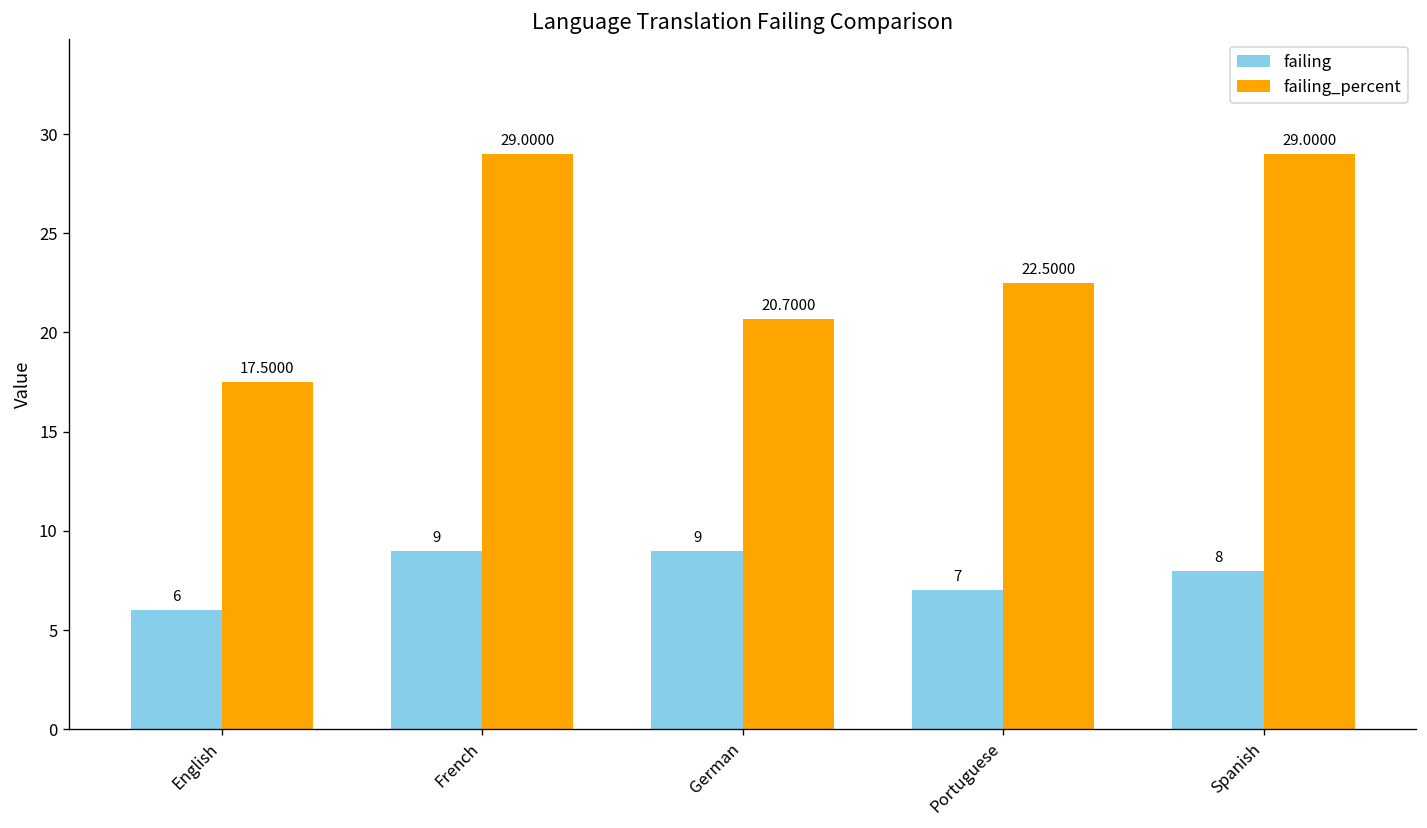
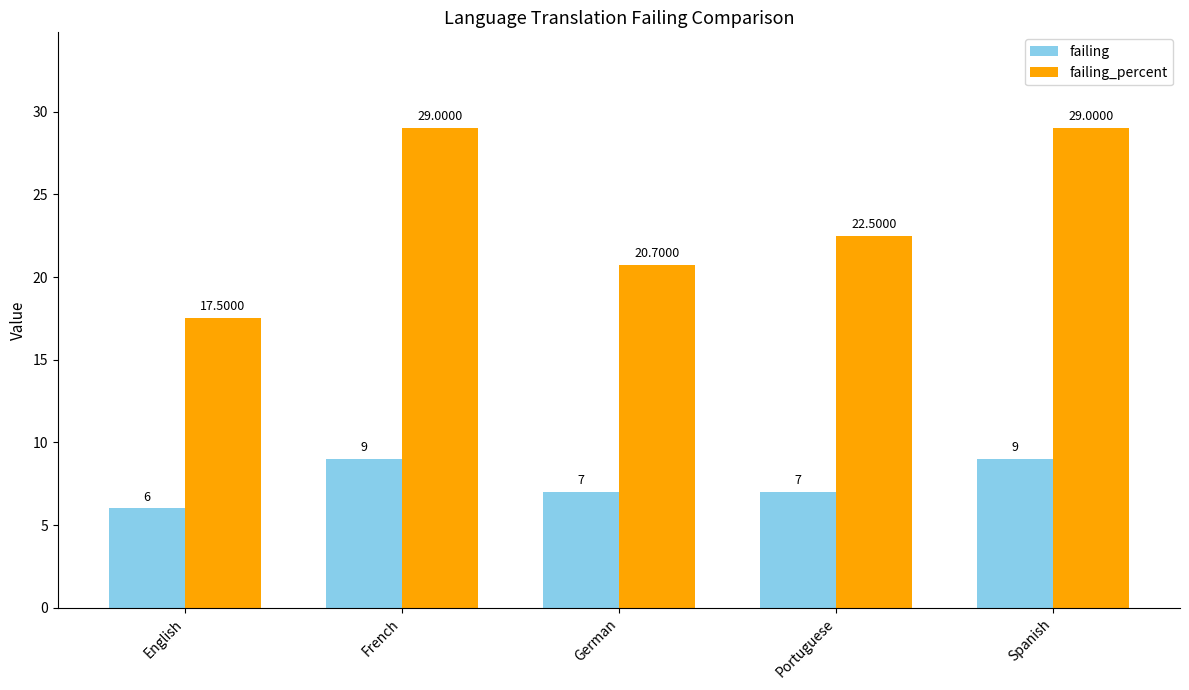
  {
    "failing": {
      "English": 6,
      "French": 9,
-     "German": 9,
+     "German": 7,
      "Portuguese": 7,
-     "Spanish": 8
+     "Spanish": 9
    },
    "failing_percent": {
      "English": 17.5000,
      "French": 29.0000,
      "German": 20.7000,
      "Portuguese": 22.5000,
      "Spanish": 29.0000
    }
  }
